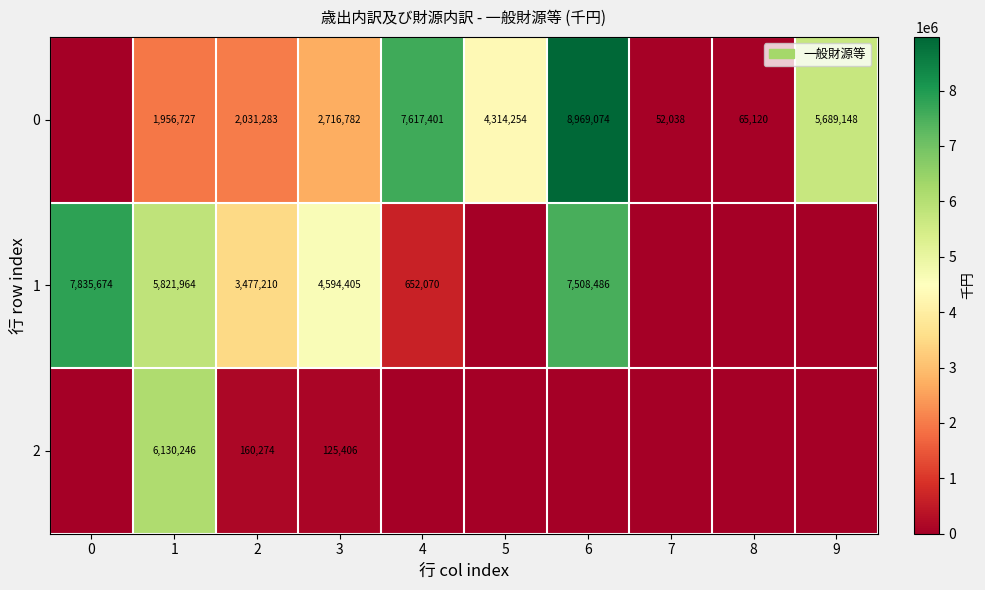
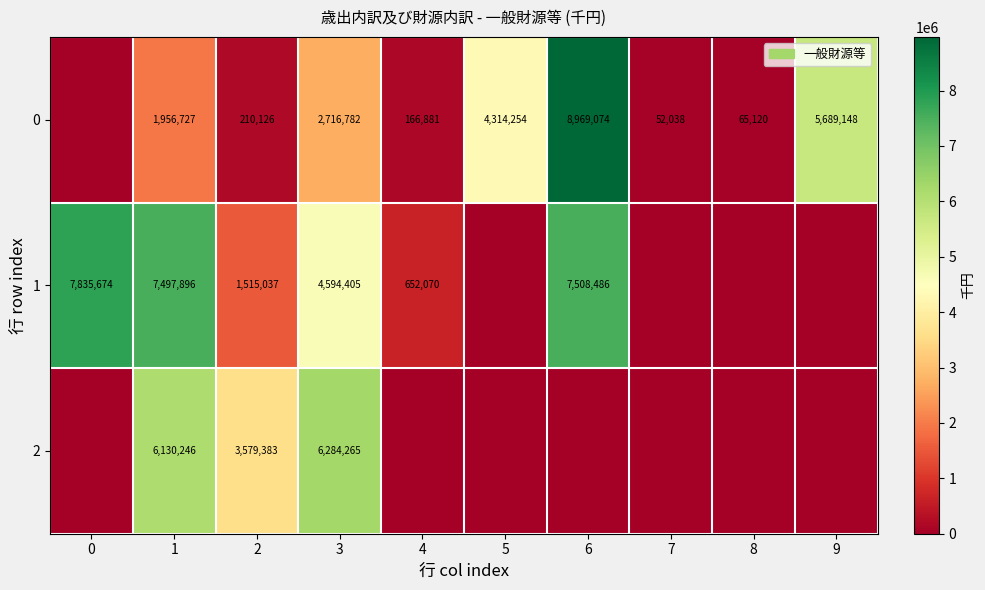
  {
    "0": {
      "1": "1,956,727",
-     "2": "2,031,283",
+     "2": "210,126",
      "3": "2,716,782",
-     "4": "7,617,401",
+     "4": "166,881",
      "5": "4,314,254",
      "6": "8,969,074",
      "7": "52,038",
      "8": "65,120",
      "9": "5,689,148"
    },
    "1": {
      "0": "7,835,674",
-     "1": "5,821,964",
-     "2": "3,477,210",
+     "1": "7,497,896",
+     "2": "1,515,037",
      "3": "4,594,405",
      "4": "652,070",
      "6": "7,508,486"
    },
    "2": {
      "1": "6,130,246",
-     "2": "160,274",
-     "3": "125,406"
+     "2": "3,579,383",
+     "3": "6,284,265"
    }
  }
